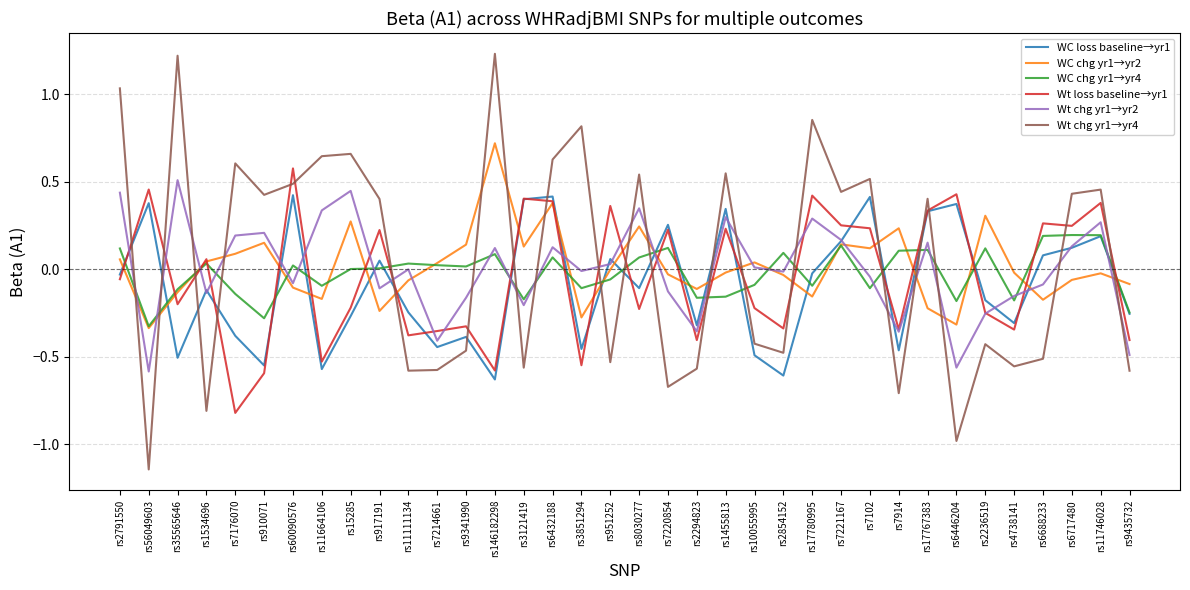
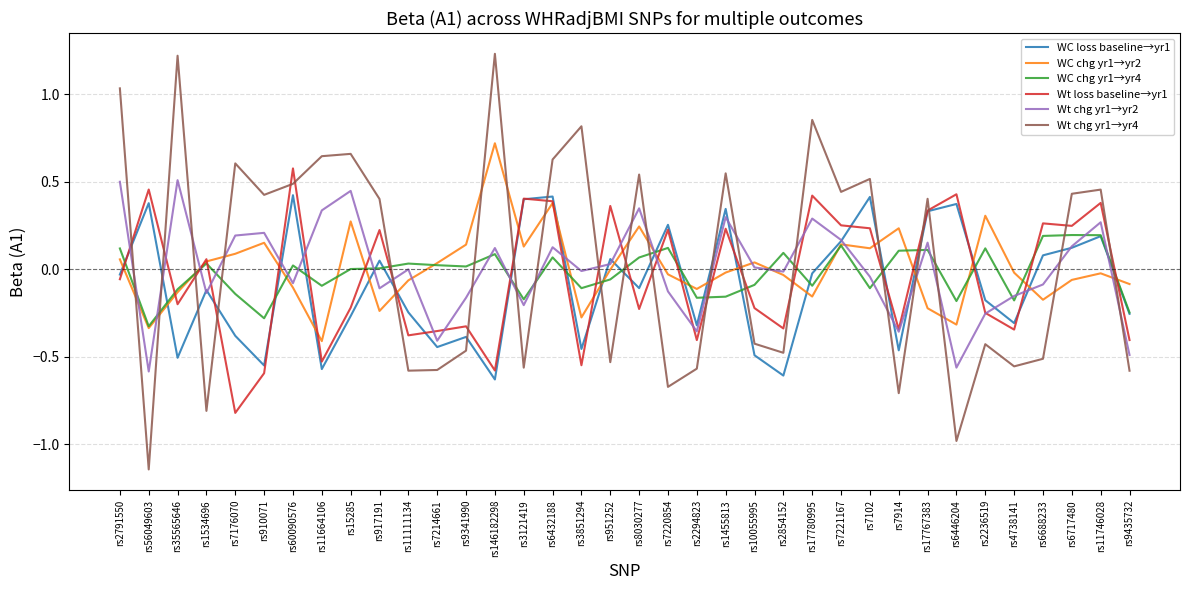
  {
    "WC loss baseline→yr1": {
      "rs2791550": -0.03,
      "rs56049603": 0.38,
      "rs35565646": -0.51,
      "rs1534696": -0.12,
      "rs7176070": -0.38,
      "rs910071": -0.55,
      "rs60090576": 0.42,
      "rs11664106": -0.57,
      "rs15285": -0.27,
      "rs917191": 0.05,
      "rs11111134": -0.25,
      "rs7214661": -0.44,
      "rs9341990": -0.39,
      "rs146182298": -0.63,
      "rs6432188": 0.42,
      "rs3851294": -0.45,
      "rs951252": 0.06,
      "rs8030277": -0.11,
      "rs7220854": 0.25,
      "rs2294823": -0.32,
      "rs1455813": 0.35,
      "rs10055995": -0.49,
      "rs2854152": -0.61,
      "rs17780995": -0.02,
      "rs7102": 0.41,
      "rs7914": -0.46,
      "rs6446204": 0.37,
      "rs2236519": -0.18,
      "rs4738141": -0.31,
      "rs6688233": 0.08
    },
    "WC chg yr1→yr2": {
      "rs2791550": 0.06,
      "rs35565646": -0.13,
      "rs7176070": 0.09,
      "rs910071": 0.15,
      "rs60090576": -0.10,
-     "rs11664106": -0.17,
+     "rs11664106": -0.41,
      "rs15285": 0.27,
      "rs917191": -0.24,
      "rs11111134": -0.06,
      "rs9341990": 0.14,
      "rs146182298": 0.72,
      "rs3121419": 0.13,
      "rs3851294": -0.27,
      "rs951252": 0.00,
      "rs8030277": 0.25,
      "rs7220854": -0.03,
      "rs2294823": -0.11,
      "rs1455813": -0.02,
      "rs10055995": 0.04,
      "rs2854152": -0.03,
      "rs17780995": -0.16,
      "rs7102": 0.12,
      "rs7914": 0.23,
      "rs17767383": -0.22,
      "rs6446204": -0.32,
      "rs2236519": 0.31,
      "rs4738141": -0.02,
      "rs6688233": -0.17,
      "rs6717480": -0.06,
      "rs11746028": -0.02,
      "rs9435732": -0.08
    },
    "WC chg yr1→yr4": {
      "rs2791550": 0.12,
      "rs35565646": -0.11,
      "rs7176070": -0.14,
      "rs910071": -0.28,
      "rs60090576": 0.02,
      "rs11664106": -0.09,
      "rs15285": 0.00,
      "rs917191": 0.01,
      "rs11111134": 0.03,
      "rs9341990": 0.02,
      "rs146182298": 0.09,
      "rs3121419": -0.17,
      "rs6432188": 0.07,
      "rs3851294": -0.11,
      "rs951252": -0.06,
      "rs8030277": 0.07,
      "rs7220854": 0.12,
      "rs2294823": -0.16,
      "rs1455813": -0.16,
      "rs10055995": -0.09,
      "rs2854152": 0.09,
      "rs17780995": -0.09,
      "rs7102": -0.11,
      "rs7914": 0.11,
      "rs17767383": 0.11,
      "rs6446204": -0.18,
      "rs2236519": 0.12,
      "rs4738141": -0.18,
      "rs6688233": 0.19,
      "rs6717480": 0.20
    },
    "Wt loss baseline→yr1": {
      "rs2791550": -0.06,
      "rs56049603": 0.46,
      "rs35565646": -0.20,
      "rs7176070": -0.82,
      "rs910071": -0.59,
      "rs60090576": 0.58,
      "rs11664106": -0.53,
      "rs15285": -0.22,
      "rs917191": 0.22,
      "rs11111134": -0.38,
      "rs7214661": -0.35,
      "rs9341990": -0.33,
      "rs146182298": -0.58,
      "rs3851294": -0.55,
      "rs951252": 0.36,
      "rs8030277": -0.23,
      "rs7220854": 0.23,
      "rs2294823": -0.40,
      "rs1455813": 0.23,
      "rs10055995": -0.22,
      "rs2854152": -0.34,
      "rs17780995": 0.42,
      "rs7221167": 0.25,
      "rs7102": 0.23,
      "rs6446204": 0.43,
      "rs4738141": -0.34,
      "rs6688233": 0.26,
      "rs6717480": 0.25,
      "rs11746028": 0.38,
      "rs9435732": -0.40
    },
    "Wt chg yr1→yr2": {
-     "rs2791550": 0.44,
+     "rs2791550": 0.50,
      "rs56049603": -0.58,
      "rs35565646": 0.51,
      "rs1534696": -0.13,
      "rs7176070": 0.19,
      "rs910071": 0.21,
      "rs60090576": -0.08,
      "rs11664106": 0.34,
      "rs15285": 0.45,
      "rs917191": -0.11,
      "rs11111134": 0.00,
      "rs7214661": -0.41,
      "rs9341990": -0.16,
      "rs146182298": 0.12,
      "rs3121419": -0.20,
      "rs6432188": 0.13,
      "rs3851294": -0.01,
      "rs951252": 0.03,
      "rs8030277": 0.35,
      "rs7220854": -0.13,
      "rs2294823": -0.35,
      "rs1455813": 0.30,
      "rs10055995": 0.01,
      "rs2854152": -0.01,
      "rs17780995": 0.29,
      "rs7102": -0.04,
      "rs17767383": 0.15,
      "rs6446204": -0.56,
      "rs4738141": -0.15,
      "rs6688233": -0.09,
      "rs11746028": 0.27,
      "rs9435732": -0.49
    },
    "Wt chg yr1→yr4": {
      "rs2791550": 1.03,
      "rs56049603": -1.14,
      "rs35565646": 1.22,
      "rs1534696": -0.81,
      "rs7176070": 0.61,
      "rs910071": 0.43,
      "rs60090576": 0.49,
      "rs11664106": 0.65,
      "rs15285": 0.66,
      "rs917191": 0.40,
      "rs11111134": -0.58,
      "rs7214661": -0.58,
      "rs9341990": -0.46,
      "rs146182298": 1.23,
      "rs3121419": -0.56,
      "rs6432188": 0.63,
      "rs3851294": 0.82,
      "rs951252": -0.53,
      "rs8030277": 0.54,
      "rs7220854": -0.67,
      "rs2294823": -0.57,
      "rs1455813": 0.55,
      "rs10055995": -0.42,
      "rs2854152": -0.48,
      "rs17780995": 0.85,
      "rs7221167": 0.44,
      "rs7102": 0.52,
      "rs7914": -0.71,
      "rs17767383": 0.40,
      "rs6446204": -0.98,
      "rs2236519": -0.43,
      "rs4738141": -0.55,
      "rs6688233": -0.51,
      "rs6717480": 0.43,
      "rs11746028": 0.46,
      "rs9435732": -0.58
    }
  }
